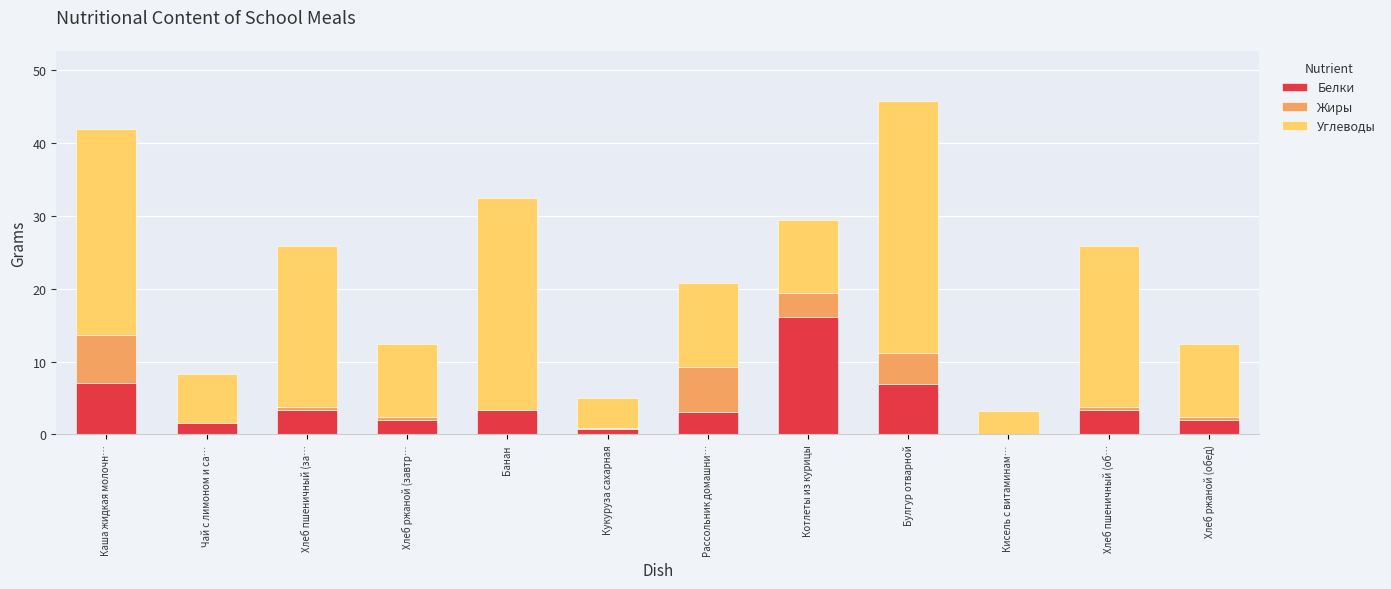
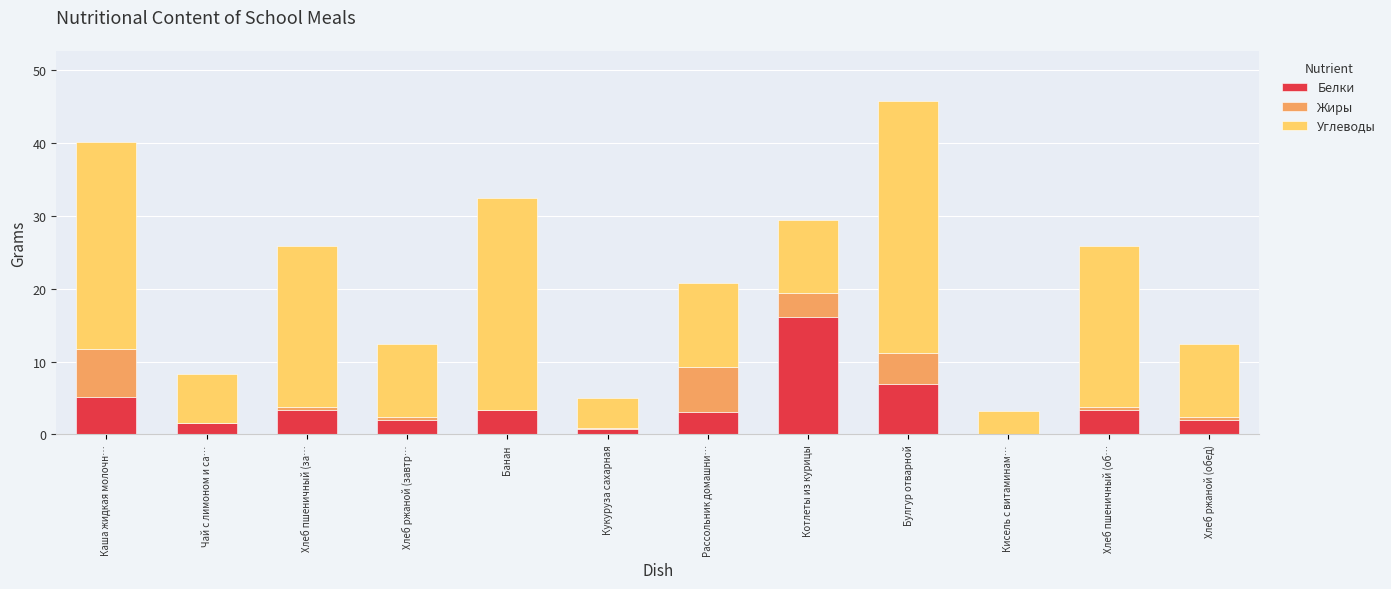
  {
    "Белки": {
-     "Каша жидкая молочн…": 7,
+     "Каша жидкая молочн…": 5,
      "Чай с лимоном и са…": 2,
      "Хлеб пшеничный (за…": 3,
      "Хлеб ржаной (завтр…": 2,
      "Банан": 3,
      "Кукуруза сахарная": 1,
      "Рассольник домашни…": 3,
      "Котлеты из курицы": 16,
      "Булгур отварной": 7,
      "Кисель с витаминам…": 0,
      "Хлеб пшеничный (об…": 3,
      "Хлеб ржаной (обед)": 2
    }
  }
